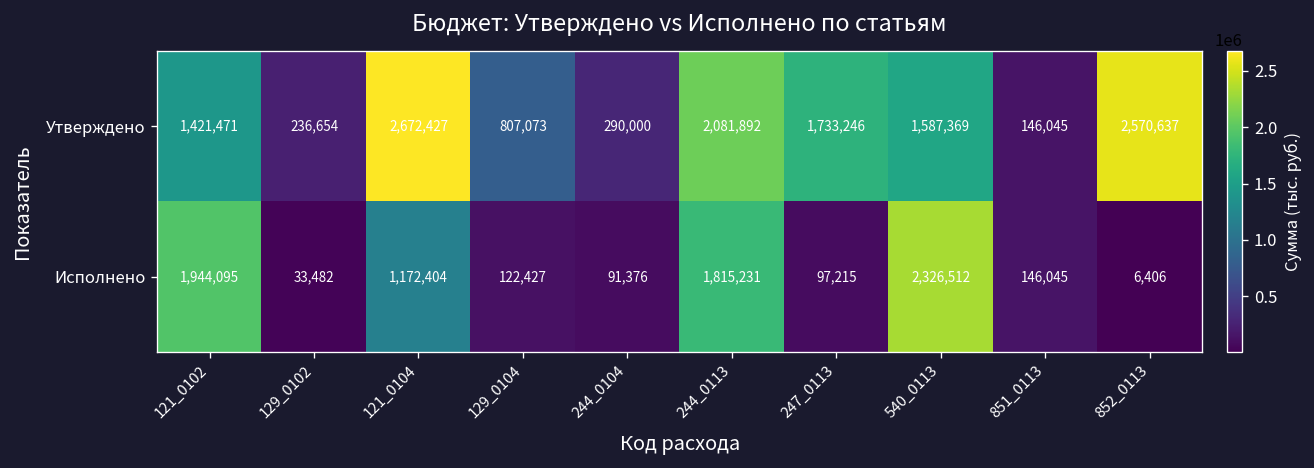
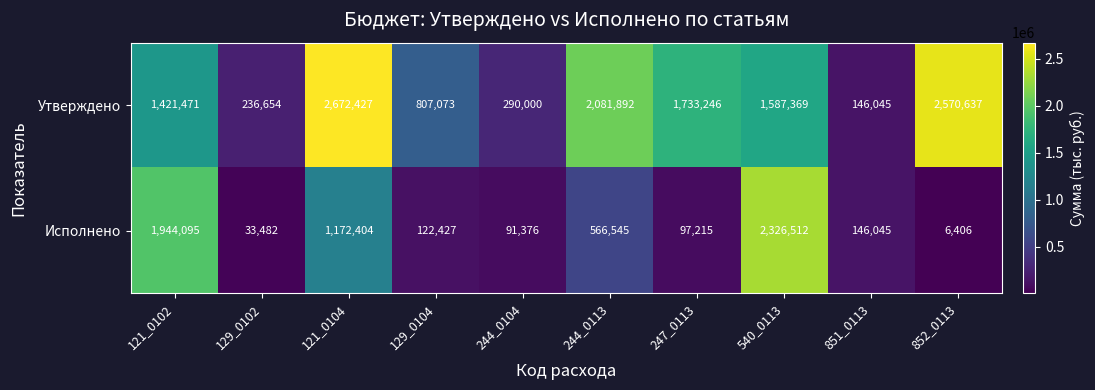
  {
    "Утверждено": {
      "121_0102": "1,421,471",
      "129_0102": "236,654",
      "121_0104": "2,672,427",
      "129_0104": "807,073",
      "244_0104": "290,000",
      "244_0113": "2,081,892",
      "247_0113": "1,733,246",
      "540_0113": "1,587,369",
      "851_0113": "146,045",
      "852_0113": "2,570,637"
    },
    "Исполнено": {
      "121_0102": "1,944,095",
      "129_0102": "33,482",
      "121_0104": "1,172,404",
      "129_0104": "122,427",
      "244_0104": "91,376",
-     "244_0113": "1,815,231",
+     "244_0113": "566,545",
      "247_0113": "97,215",
      "540_0113": "2,326,512",
      "851_0113": "146,045",
      "852_0113": "6,406"
    }
  }
